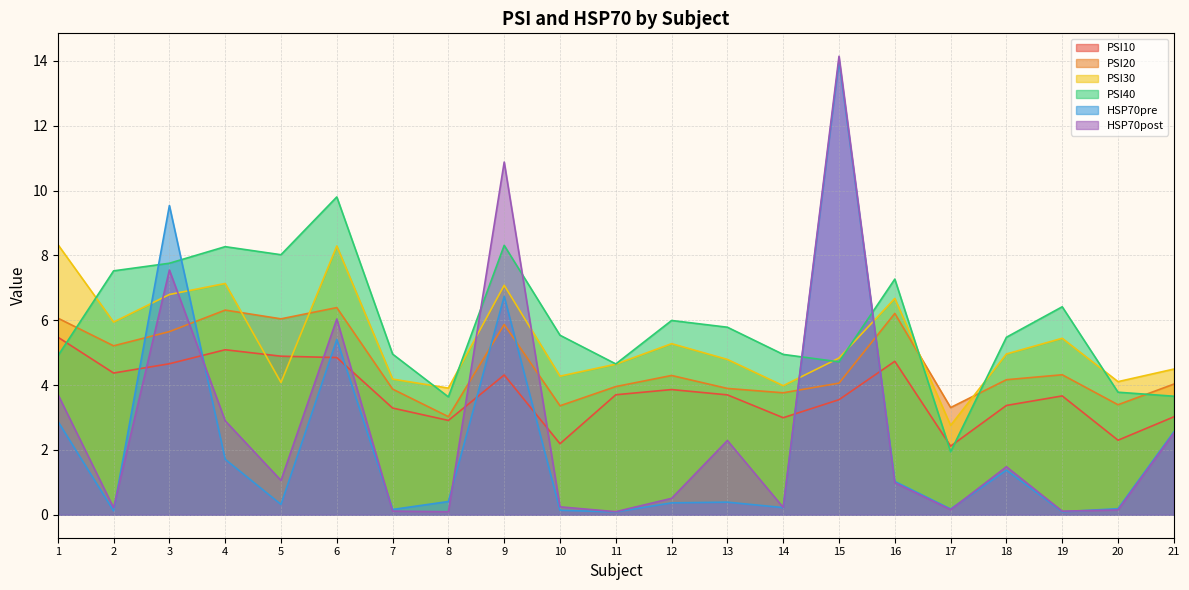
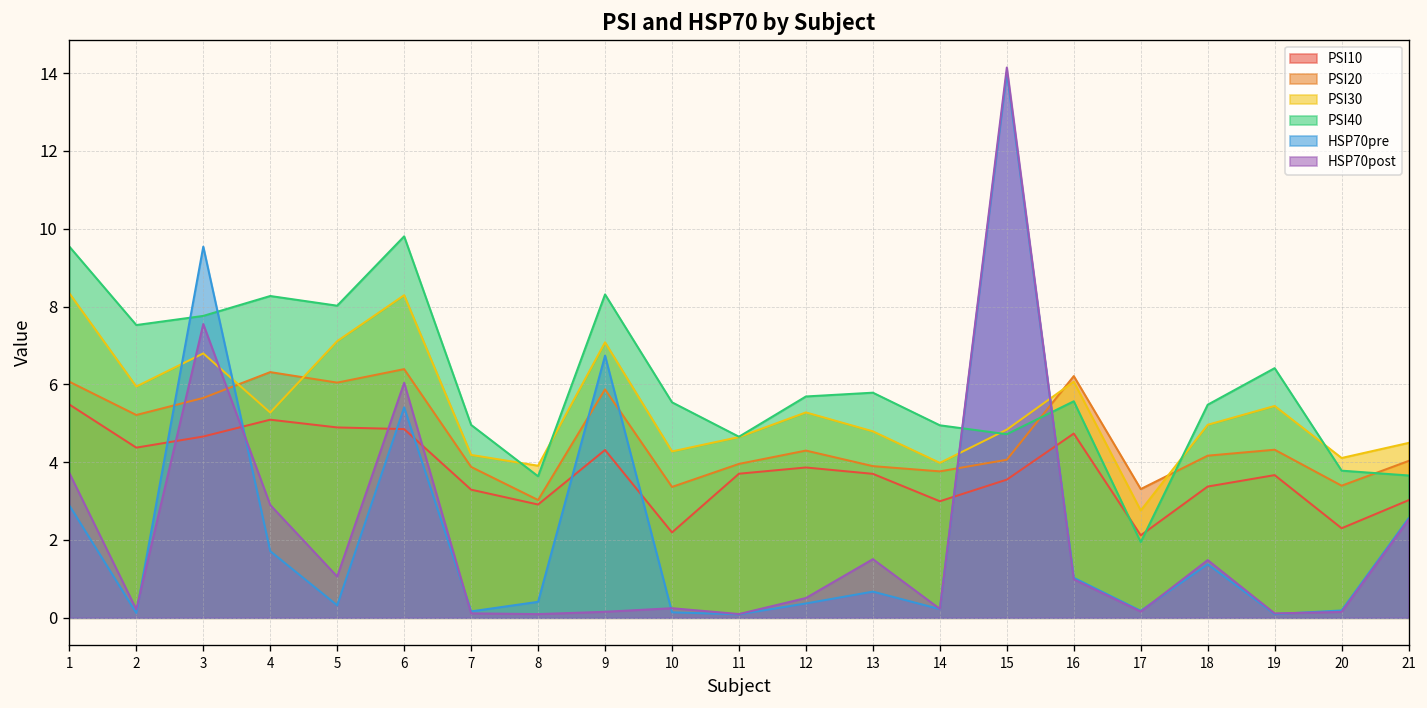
  {
    "PSI30": {
      "1": 8.3,
      "2": 5.9,
      "3": 6.8,
-     "4": 7.1,
-     "5": 4.1,
+     "4": 5.3,
+     "5": 7.1,
      "6": 8.3,
      "7": 4.2,
      "8": 3.9,
      "9": 7.1,
      "10": 4.3,
      "12": 5.3,
      "13": 4.8,
      "14": 4.0,
      "15": 4.8,
-     "16": 6.7,
+     "16": 6.1,
      "17": 2.8,
      "18": 5.0,
      "19": 5.4,
      "20": 4.1,
      "21": 4.5
    },
    "PSI40": {
-     "1": 4.9,
+     "1": 9.5,
      "2": 7.5,
      "3": 7.8,
      "4": 8.3,
      "5": 8.0,
      "6": 9.8,
      "7": 5.0,
      "8": 3.6,
      "9": 8.3,
      "10": 5.5,
-     "12": 6.0,
+     "12": 5.7,
      "13": 5.8,
      "14": 4.9,
      "15": 4.7,
-     "16": 7.3,
+     "16": 5.6,
      "17": 1.9,
      "18": 5.5,
      "19": 6.4,
      "20": 3.8,
      "21": 3.7
    },
    "HSP70pre": {
      "1": 2.9,
      "2": 0.1,
      "3": 9.5,
      "4": 1.7,
      "5": 0.3,
      "6": 5.4,
      "8": 0.4,
      "9": 6.7,
      "10": 0.1,
      "12": 0.4,
-     "13": 0.4,
+     "13": 0.7,
      "15": 14.0,
      "18": 1.4
    },
    "HSP70post": {
      "1": 3.7,
      "2": 0.2,
      "3": 7.6,
      "4": 2.9,
      "5": 1.1,
      "6": 6.0,
      "8": 0.1,
-     "9": 10.9,
+     "9": 0.2,
      "10": 0.2,
      "12": 0.5,
-     "13": 2.3,
+     "13": 1.5,
      "15": 14.1,
      "18": 1.5
    }
  }
